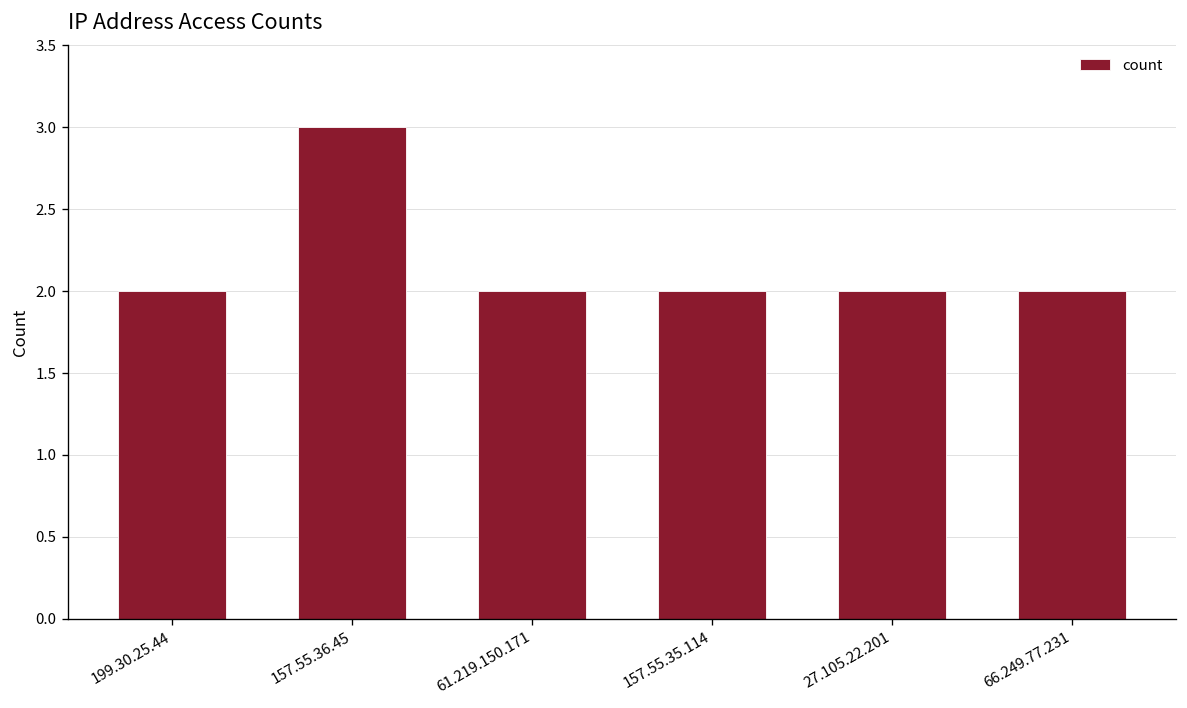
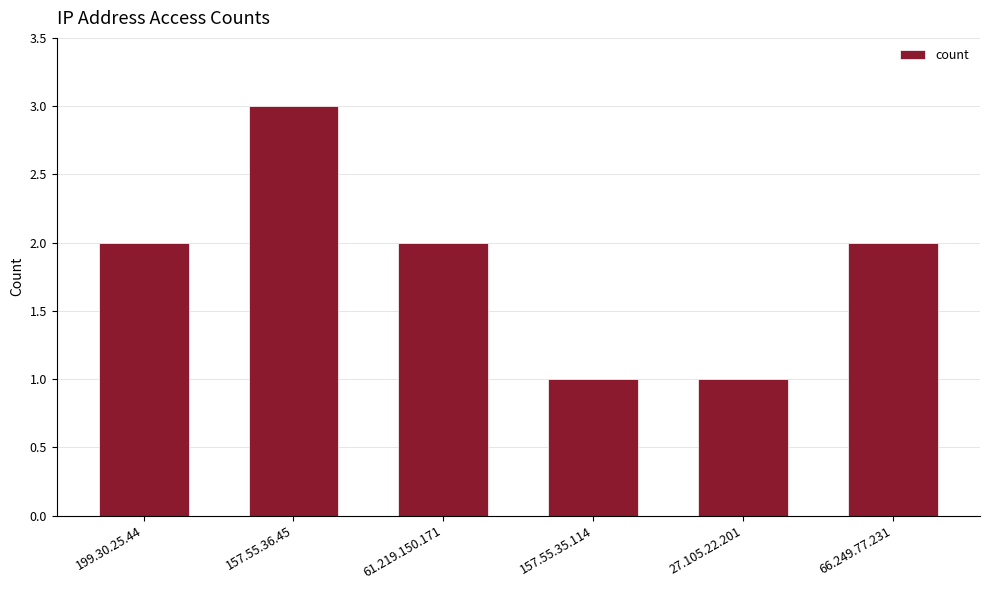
  {
    "199.30.25.44": 2,
    "157.55.36.45": 3,
    "61.219.150.171": 2,
-   "157.55.35.114": 2,
-   "27.105.22.201": 2,
+   "157.55.35.114": 1,
+   "27.105.22.201": 1,
    "66.249.77.231": 2
  }
